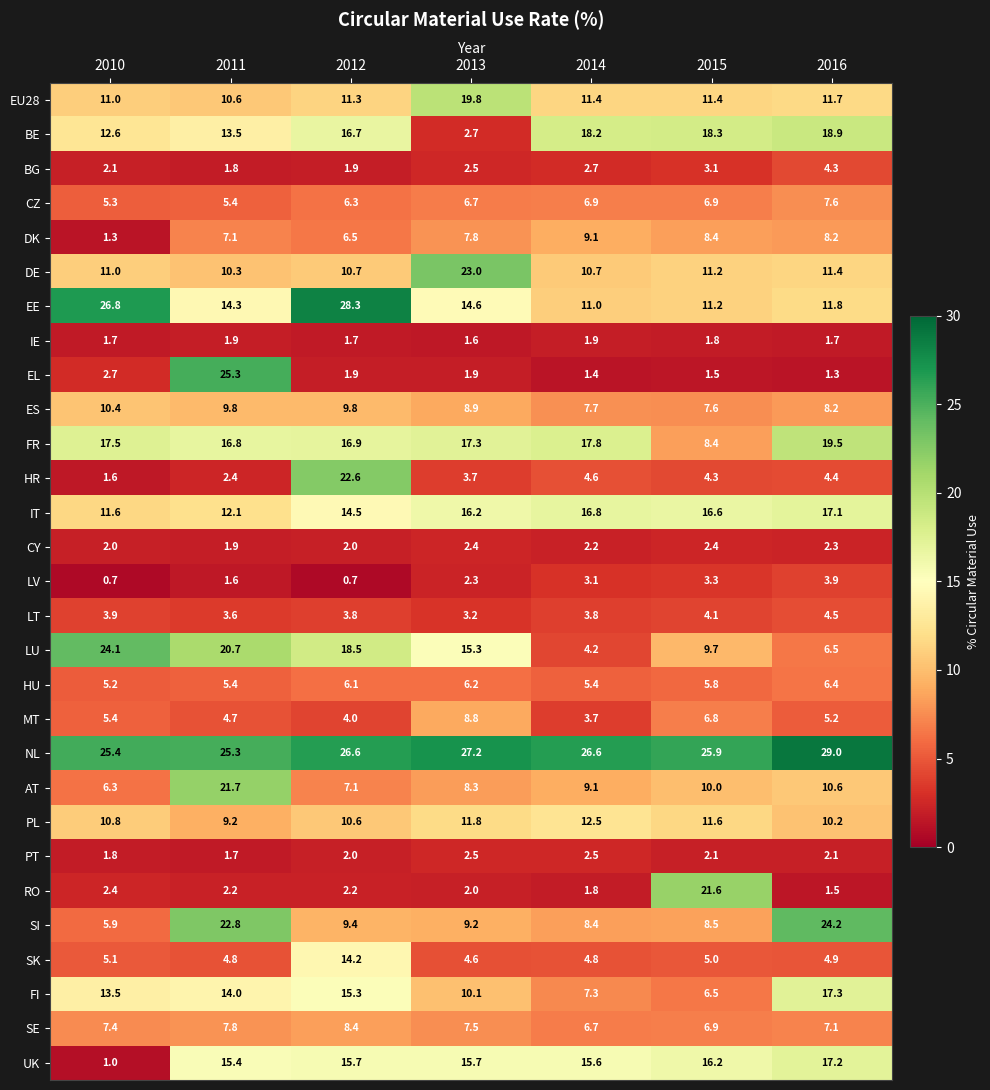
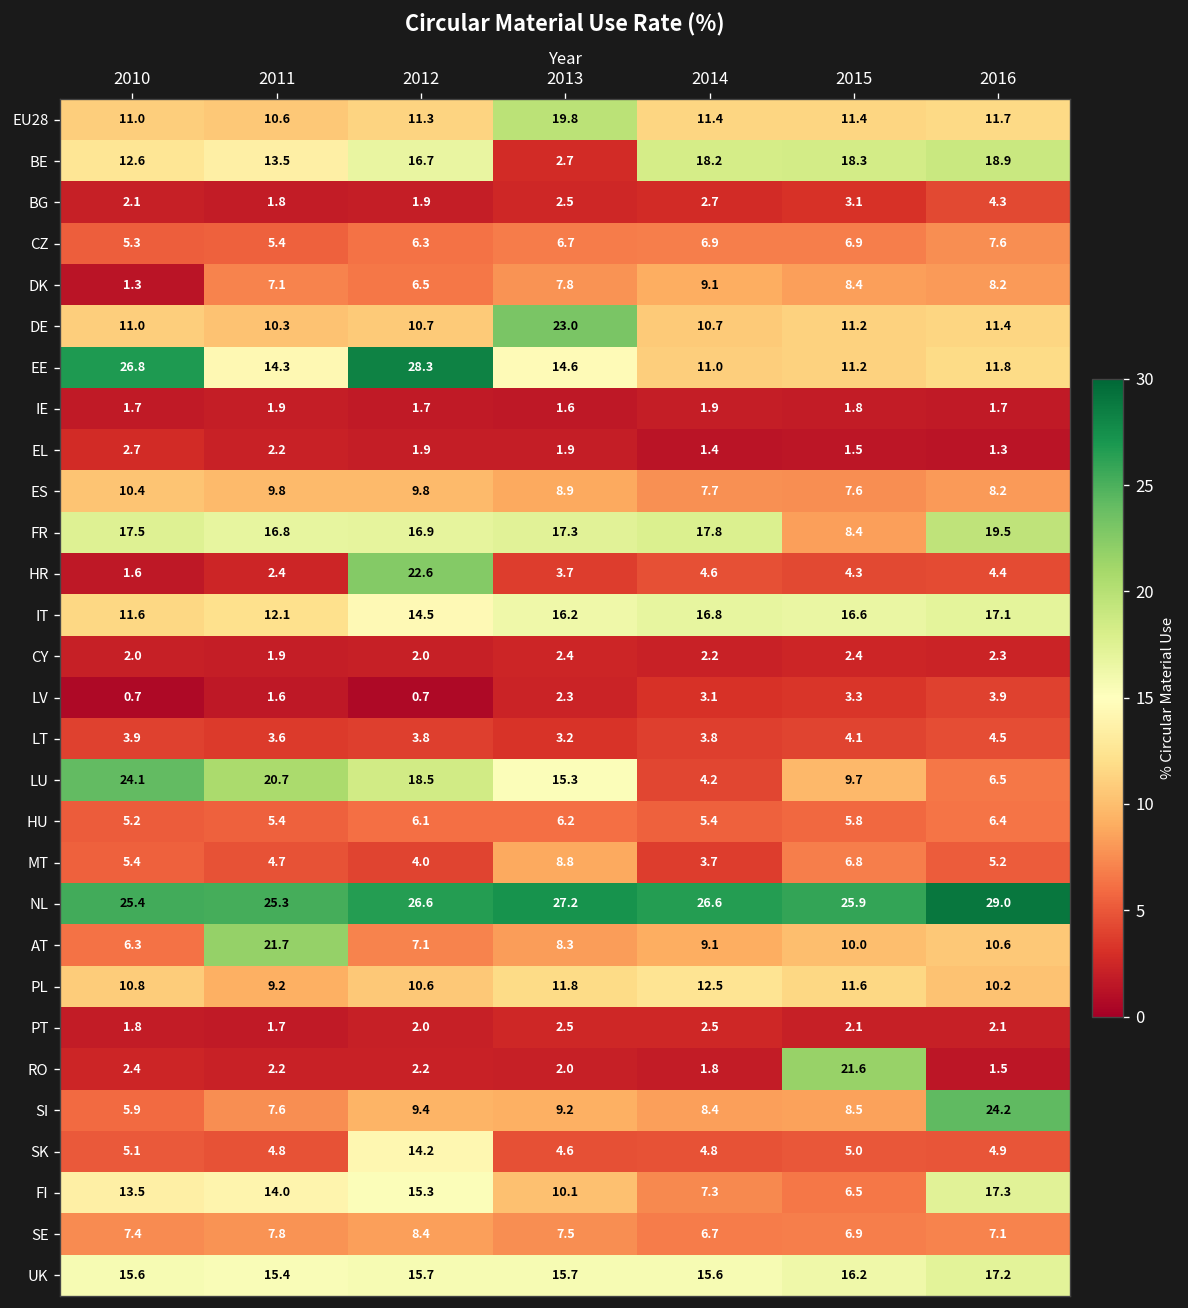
  {
    "EL": {
      "2010": 2.7,
-     "2011": 25.3,
+     "2011": 2.2,
      "2012": 1.9,
      "2013": 1.9,
      "2014": 1.4,
      "2015": 1.5,
      "2016": 1.3
    },
    "SI": {
      "2010": 5.9,
-     "2011": 22.8,
+     "2011": 7.6,
      "2012": 9.4,
      "2013": 9.2,
      "2014": 8.4,
      "2015": 8.5,
      "2016": 24.2
    },
    "UK": {
-     "2010": 1.0,
+     "2010": 15.6,
      "2011": 15.4,
      "2012": 15.7,
      "2013": 15.7,
      "2014": 15.6,
      "2015": 16.2,
      "2016": 17.2
    }
  }
